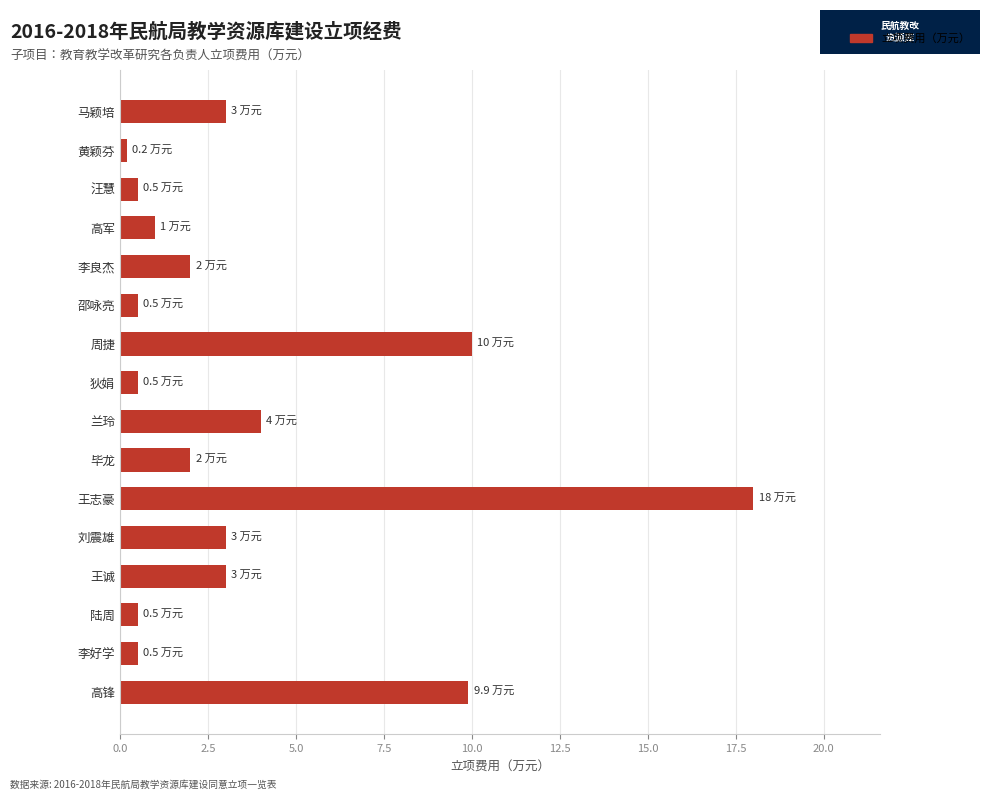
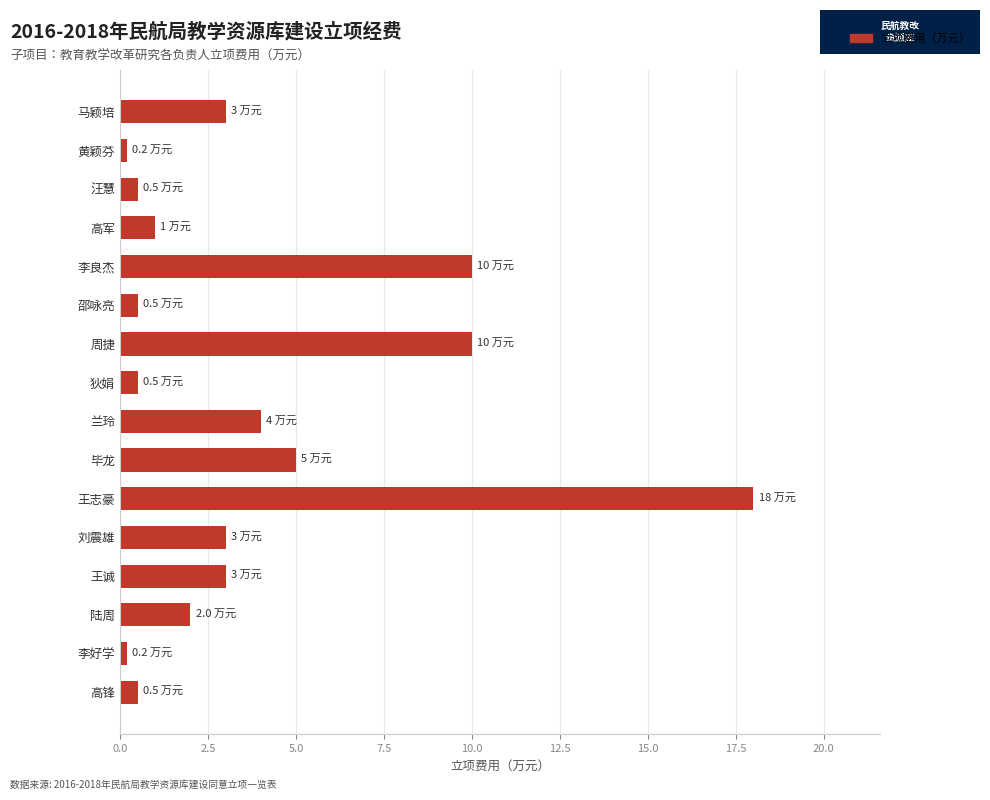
  {
    "马颖培": 3,
    "黄颖芬": 0.2,
    "汪慧": 0.5,
    "高军": 1,
-   "李良杰": 2,
+   "李良杰": 10,
    "邵咏亮": 0.5,
    "周捷": 10,
    "狄娟": 0.5,
    "兰玲": 4,
-   "毕龙": 2,
+   "毕龙": 5,
    "王志豪": 18,
    "刘震雄": 3,
    "王诚": 3,
-   "陆周": 0.5,
-   "李好学": 0.5,
-   "高锋": 9.9
+   "陆周": 2.0,
+   "李好学": 0.2,
+   "高锋": 0.5
  }
